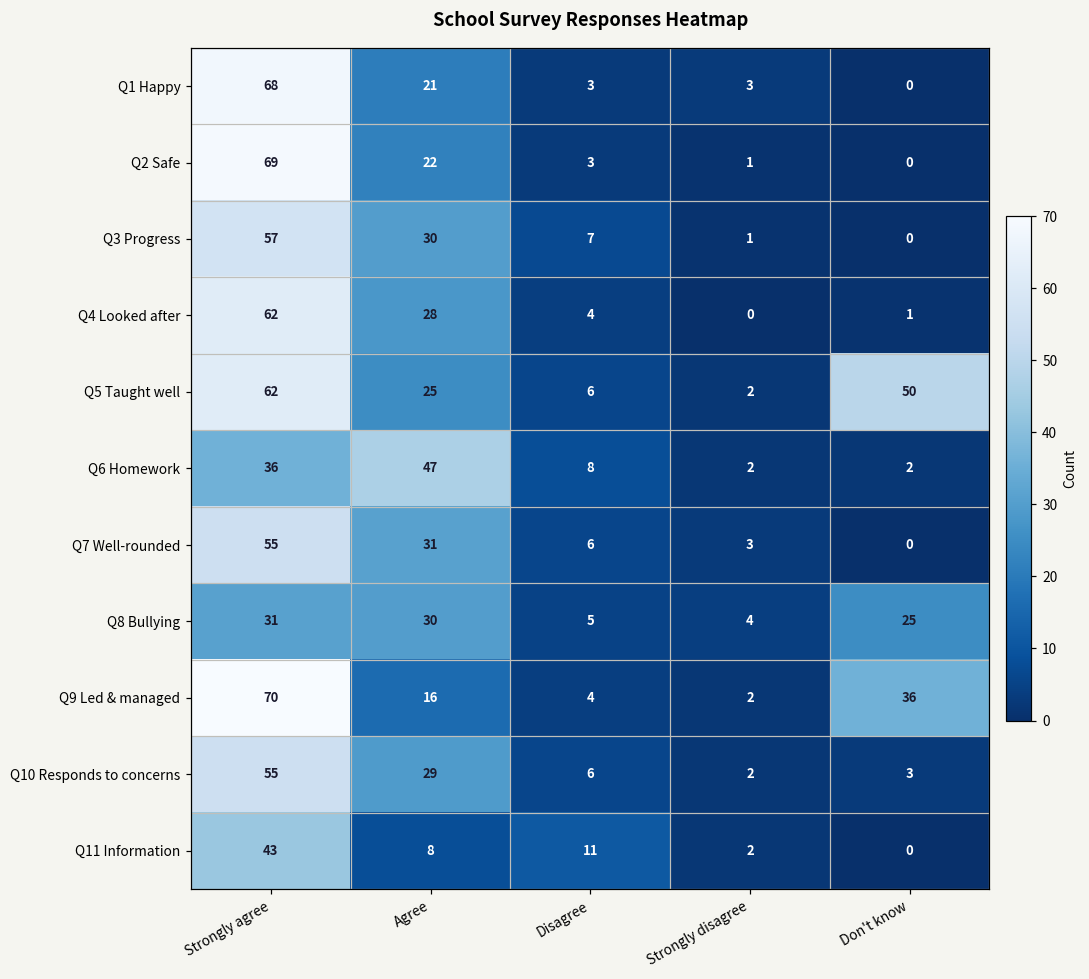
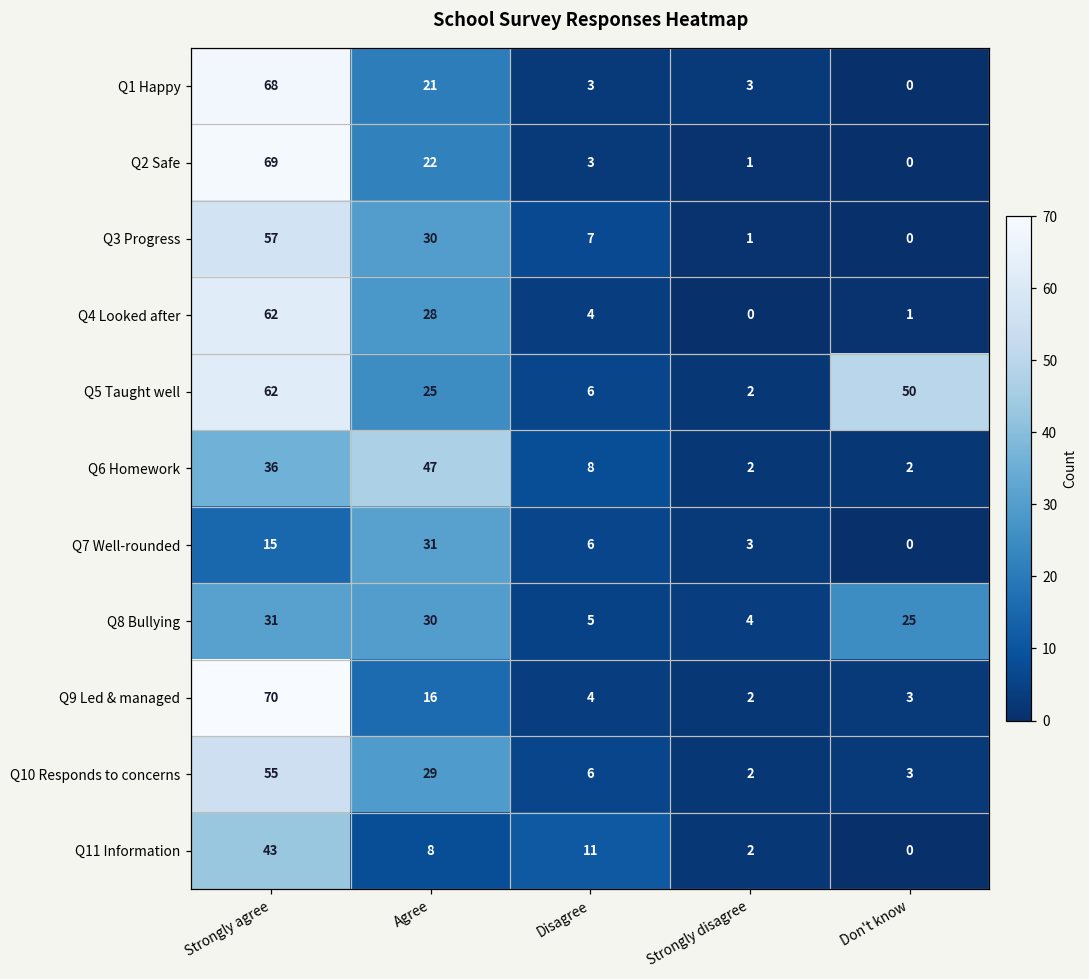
  {
    "Q1 Happy": {
      "Strongly agree": 68,
      "Agree": 21,
      "Disagree": 3,
      "Strongly disagree": 3,
      "Don't know": 0
    },
    "Q2 Safe": {
      "Strongly agree": 69,
      "Agree": 22,
      "Disagree": 3,
      "Strongly disagree": 1,
      "Don't know": 0
    },
    "Q3 Progress": {
      "Strongly agree": 57,
      "Agree": 30,
      "Disagree": 7,
      "Strongly disagree": 1,
      "Don't know": 0
    },
    "Q4 Looked after": {
      "Strongly agree": 62,
      "Agree": 28,
      "Disagree": 4,
      "Strongly disagree": 0,
      "Don't know": 1
    },
    "Q5 Taught well": {
      "Strongly agree": 62,
      "Agree": 25,
      "Disagree": 6,
      "Strongly disagree": 2,
      "Don't know": 50
    },
    "Q6 Homework": {
      "Strongly agree": 36,
      "Agree": 47,
      "Disagree": 8,
      "Strongly disagree": 2,
      "Don't know": 2
    },
    "Q7 Well-rounded": {
-     "Strongly agree": 55,
+     "Strongly agree": 15,
      "Agree": 31,
      "Disagree": 6,
      "Strongly disagree": 3,
      "Don't know": 0
    },
    "Q8 Bullying": {
      "Strongly agree": 31,
      "Agree": 30,
      "Disagree": 5,
      "Strongly disagree": 4,
      "Don't know": 25
    },
    "Q9 Led & managed": {
      "Strongly agree": 70,
      "Agree": 16,
      "Disagree": 4,
      "Strongly disagree": 2,
-     "Don't know": 36
+     "Don't know": 3
    },
    "Q10 Responds to concerns": {
      "Strongly agree": 55,
      "Agree": 29,
      "Disagree": 6,
      "Strongly disagree": 2,
      "Don't know": 3
    },
    "Q11 Information": {
      "Strongly agree": 43,
      "Agree": 8,
      "Disagree": 11,
      "Strongly disagree": 2,
      "Don't know": 0
    }
  }
